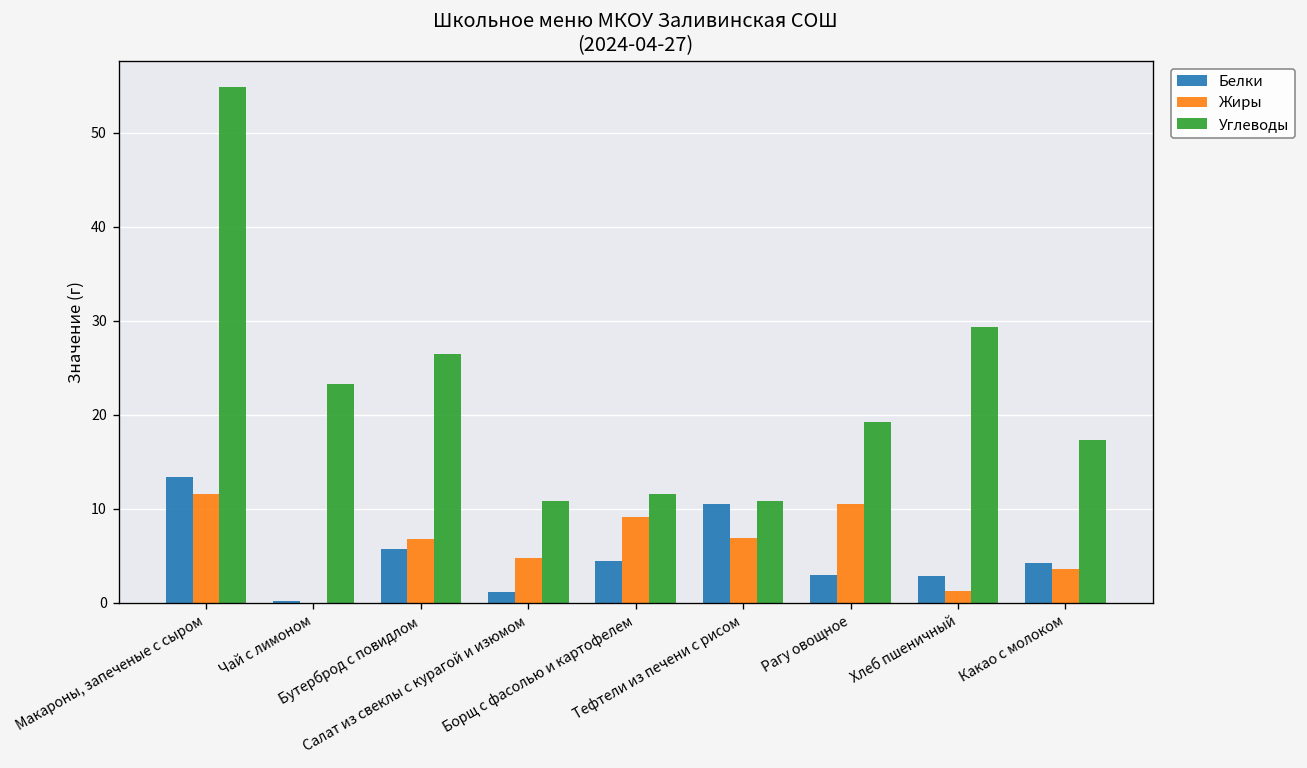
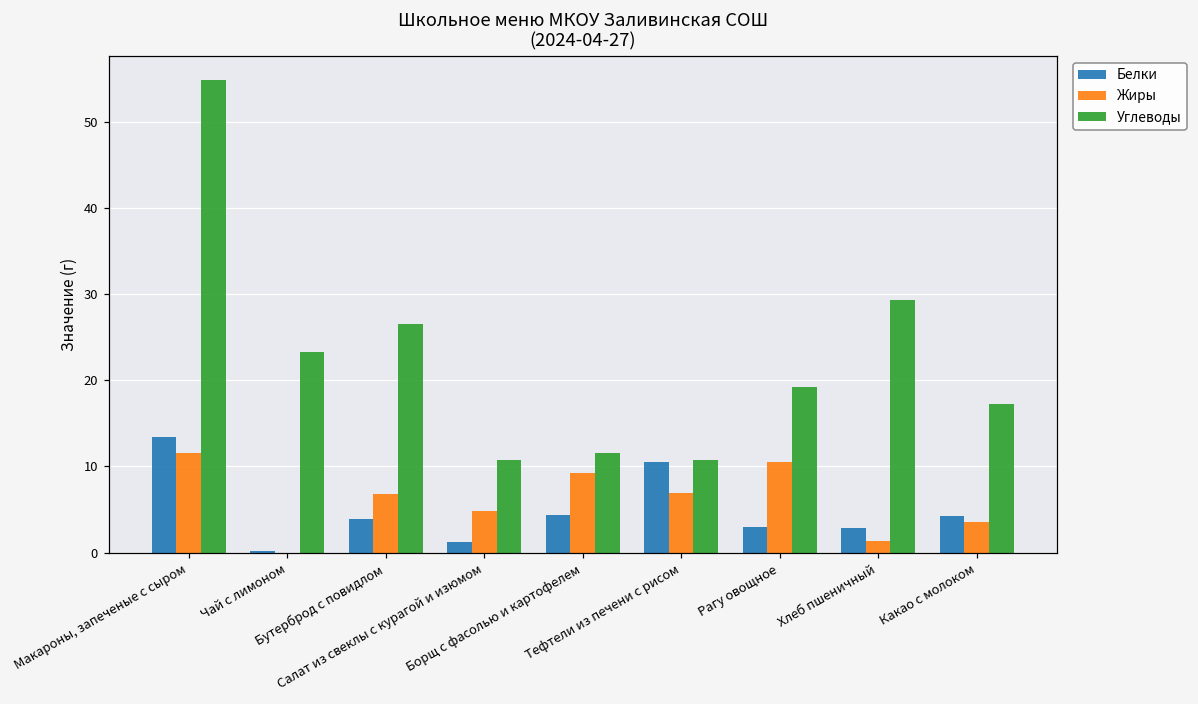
  {
    "Белки": {
      "Макароны, запеченые с сыром": 13,
-     "Бутерброд с повидлом": 6,
+     "Бутерброд с повидлом": 4,
      "Салат из свеклы с курагой и изюмом": 1,
      "Борщ с фасолью и картофелем": 4,
      "Тефтели из печени с рисом": 11,
      "Рагу овощное": 3,
      "Хлеб пшеничный": 3,
      "Какао с молоком": 4
    },
    "Жиры": {
      "Макароны, запеченые с сыром": 12,
      "Чай с лимоном": 0,
      "Бутерброд с повидлом": 7,
      "Салат из свеклы с курагой и изюмом": 5,
      "Борщ с фасолью и картофелем": 9,
      "Тефтели из печени с рисом": 7,
      "Рагу овощное": 11,
      "Хлеб пшеничный": 1,
      "Какао с молоком": 4
    },
    "Углеводы": {
      "Макароны, запеченые с сыром": 55,
      "Чай с лимоном": 23,
      "Бутерброд с повидлом": 27,
      "Салат из свеклы с курагой и изюмом": 11,
      "Борщ с фасолью и картофелем": 12,
      "Тефтели из печени с рисом": 11,
      "Рагу овощное": 19,
      "Хлеб пшеничный": 29,
      "Какао с молоком": 17
    }
  }
